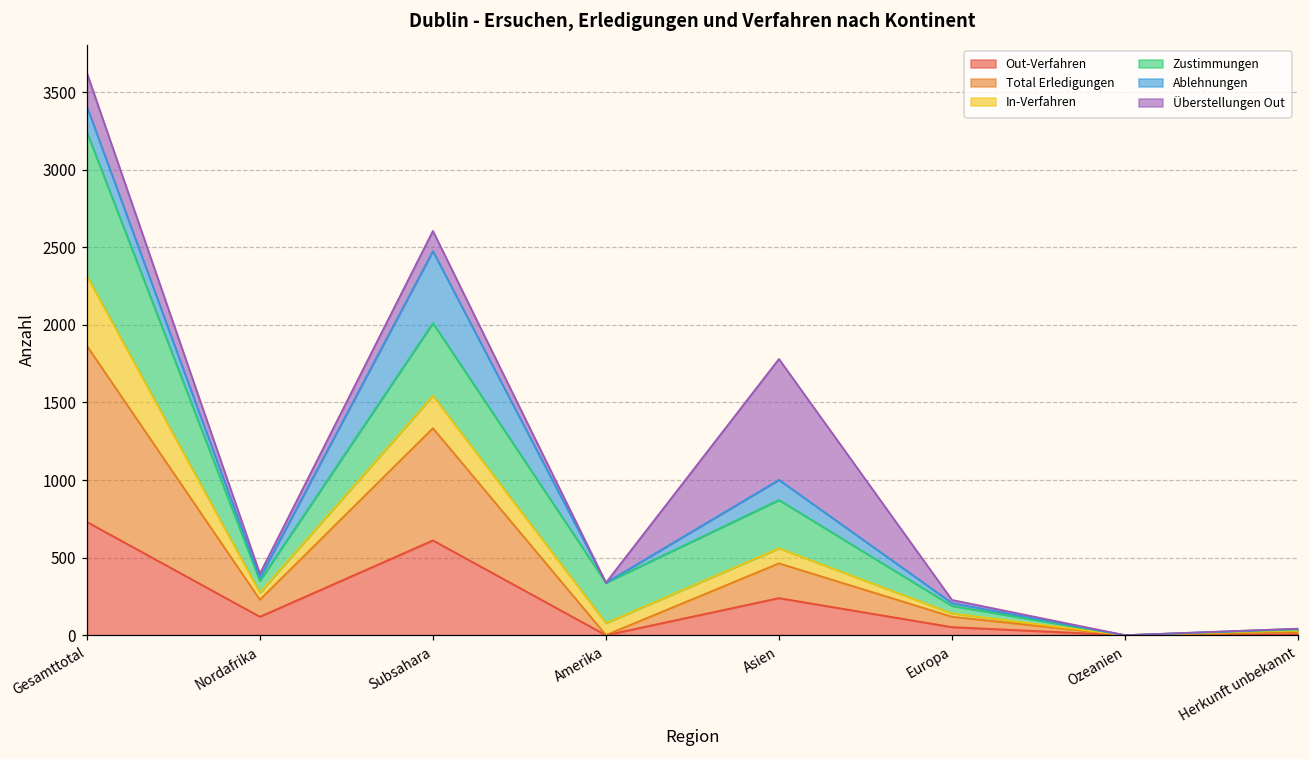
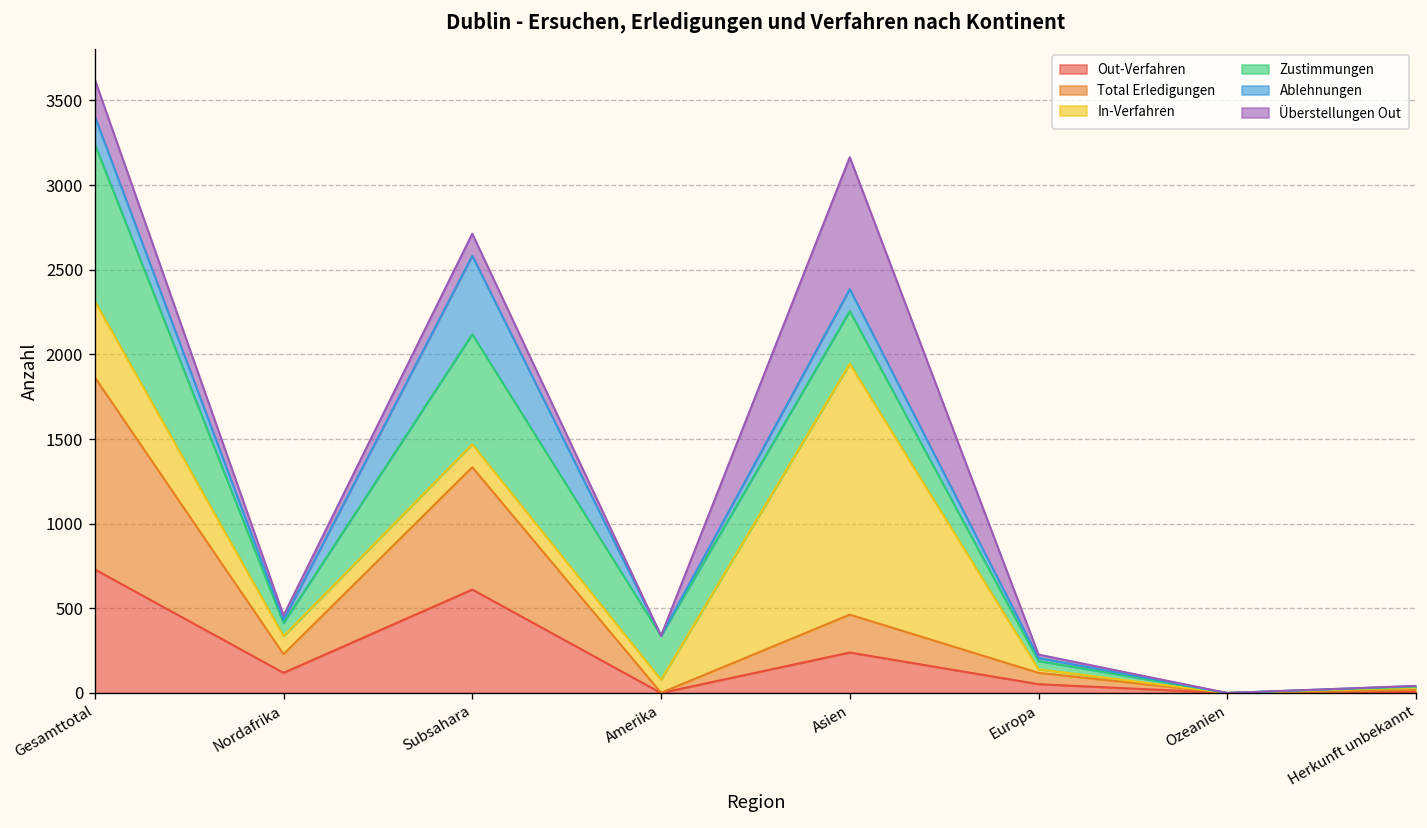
  {
    "In-Verfahren": {
      "Gesamttotal": 450,
-     "Nordafrika": 50,
-     "Subsahara": 210,
+     "Nordafrika": 110,
+     "Subsahara": 140,
      "Amerika": 80,
-     "Asien": 100,
+     "Asien": 1480,
      "Europa": 20
    },
    "Zustimmungen": {
      "Gesamttotal": 930,
      "Nordafrika": 80,
-     "Subsahara": 470,
+     "Subsahara": 650,
      "Asien": 310
    },
    "Ablehnungen": {
      "Gesamttotal": 160,
      "Nordafrika": 20,
      "Subsahara": 460,
      "Asien": 130
    },
    "Überstellungen Out": {
      "Gesamttotal": 220,
      "Nordafrika": 30,
      "Subsahara": 130,
      "Asien": 780,
      "Europa": 20
    }
  }
